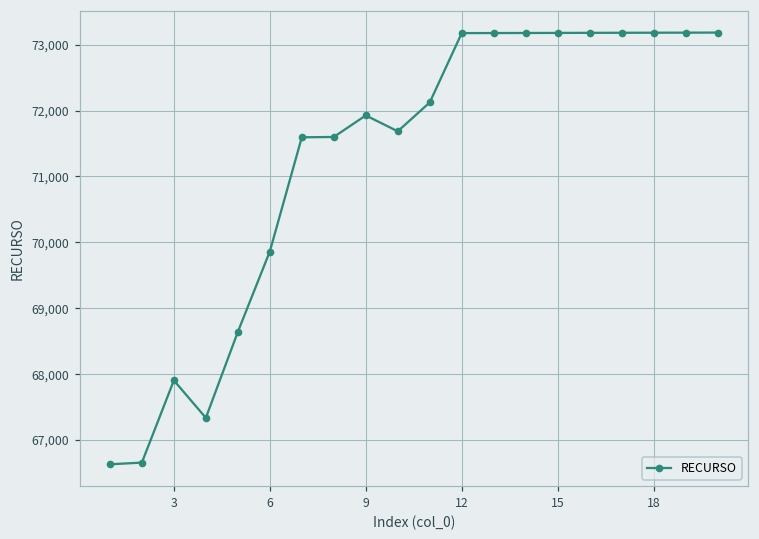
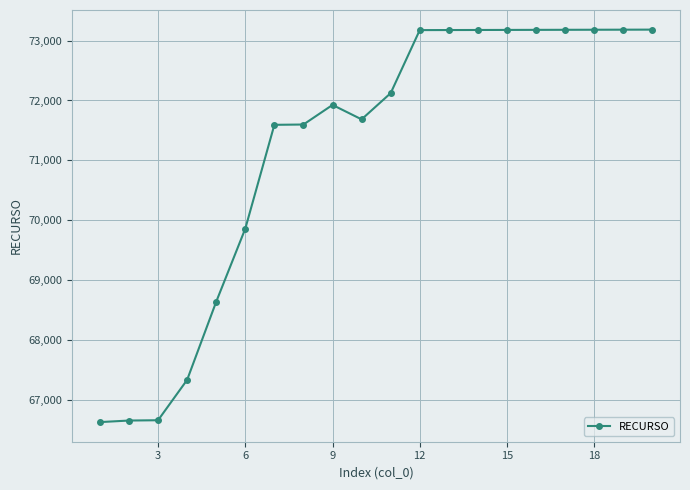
  {
-   "3": "67,900",
+   "3": "66,700",
    "6": "69,900",
    "9": "71,900",
    "12": "73,200",
    "15": "73,200",
    "18": "73,200"
  }
